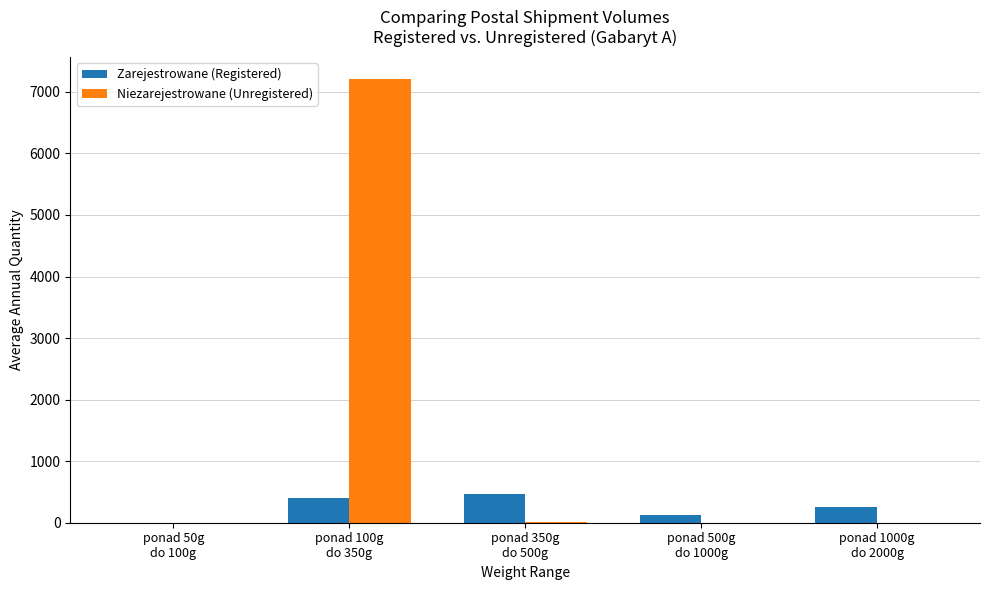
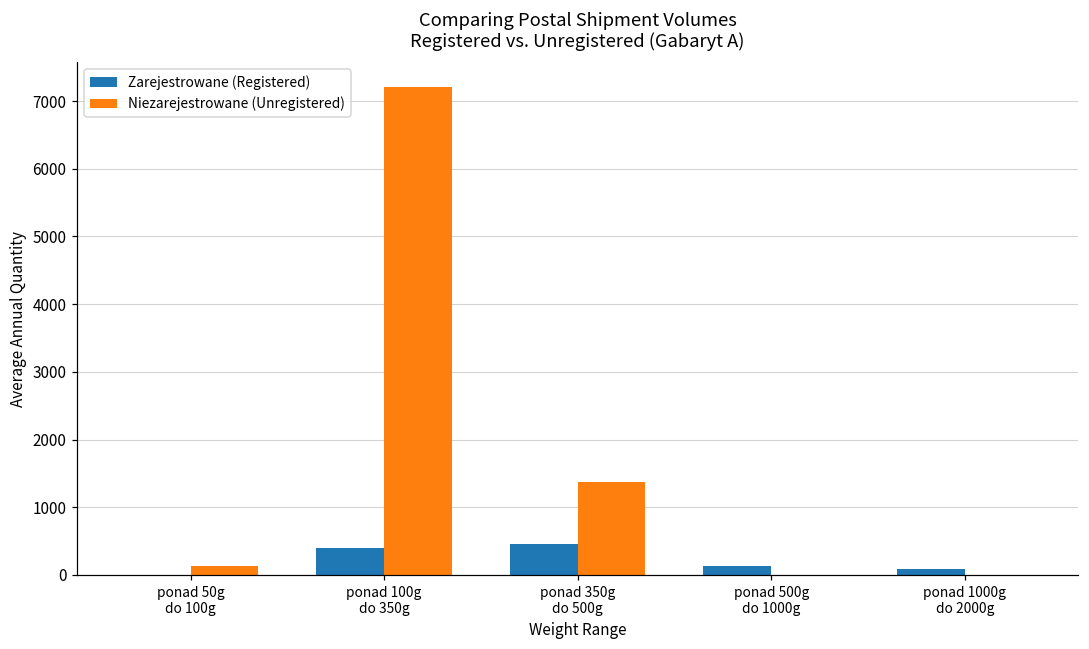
  {
    "Zarejestrowane (Registered)": {
      "ponad 100g do 350g": 400,
      "ponad 350g do 500g": 500,
      "ponad 500g do 1000g": 100,
-     "ponad 1000g do 2000g": 300
+     "ponad 1000g do 2000g": 100
    },
    "Niezarejestrowane (Unregistered)": {
-     "ponad 50g do 100g": 0,
+     "ponad 50g do 100g": 100,
      "ponad 100g do 350g": 7200,
-     "ponad 350g do 500g": 0
+     "ponad 350g do 500g": 1400
    }
  }
